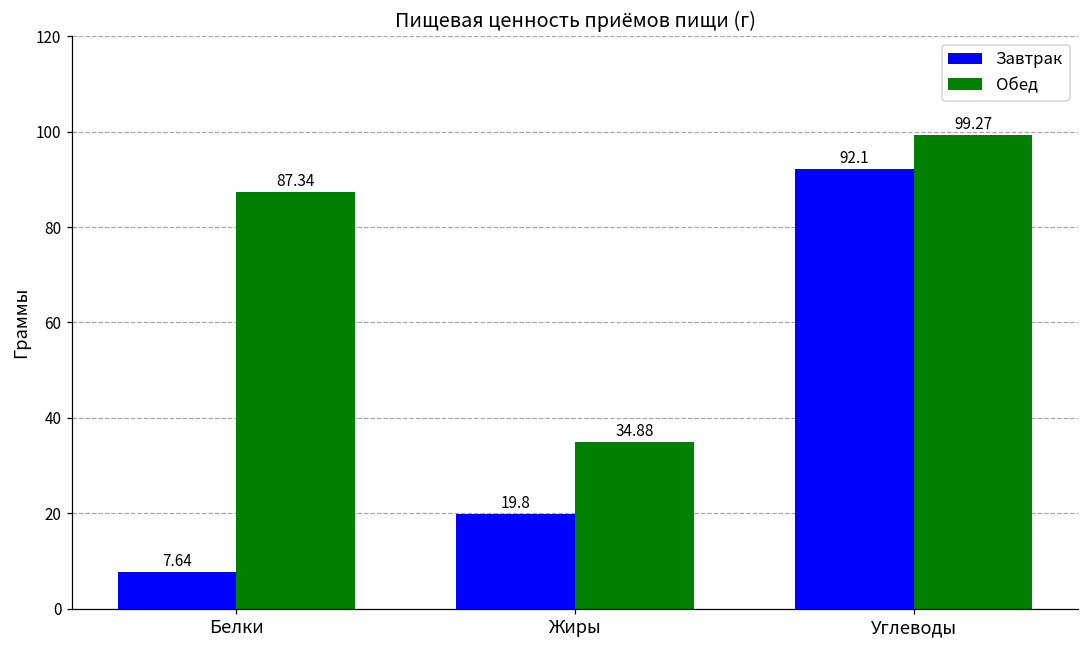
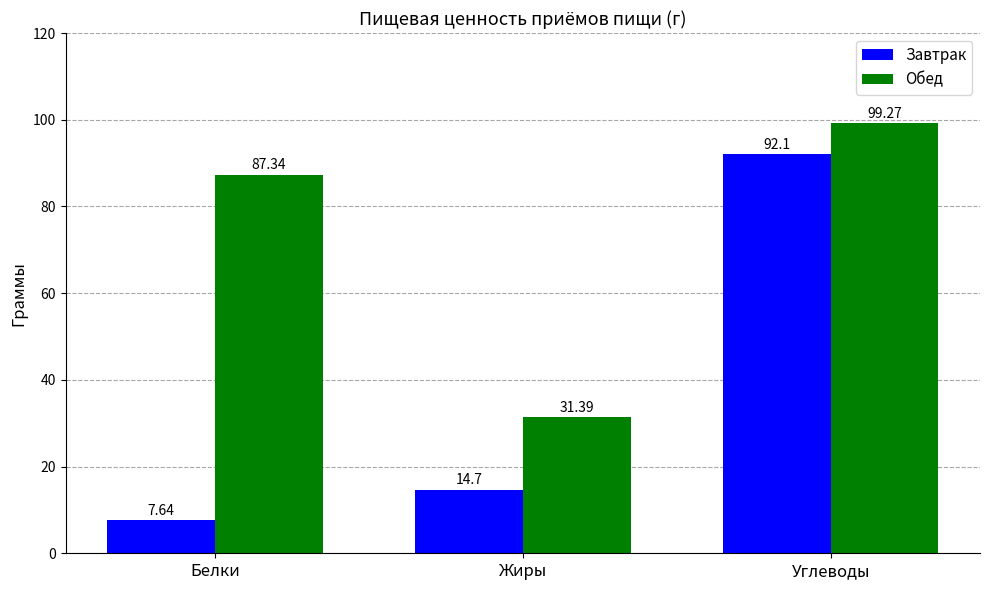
  {
    "Завтрак": {
      "Белки": 7.64,
-     "Жиры": 19.8,
+     "Жиры": 14.7,
      "Углеводы": 92.1
    },
    "Обед": {
      "Белки": 87.34,
-     "Жиры": 34.88,
+     "Жиры": 31.39,
      "Углеводы": 99.27
    }
  }
